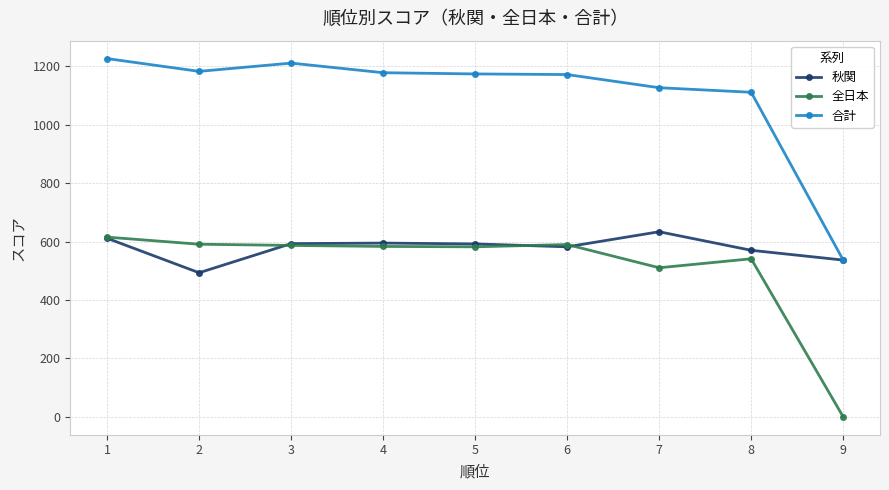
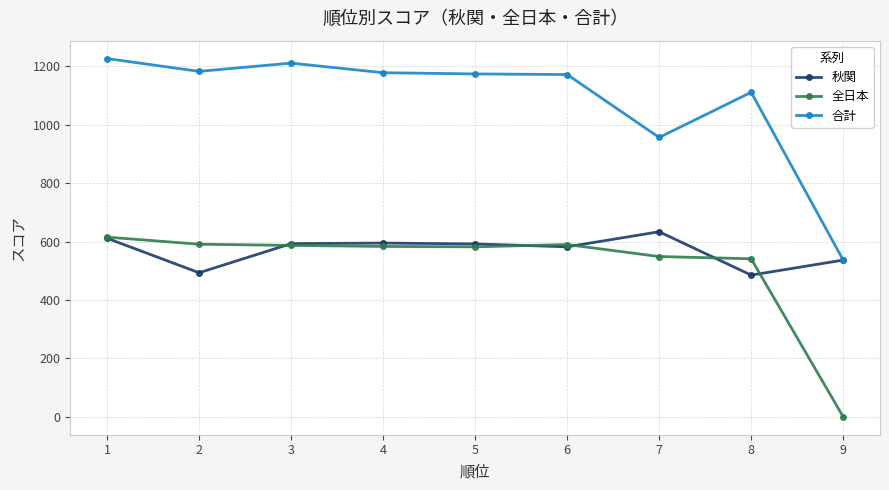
  {
    "秋関": {
      "2": 490,
      "4": 600,
      "5": 590,
      "7": 630,
-     "8": 570
+     "8": 490
    },
    "全日本": {
      "2": 590,
      "4": 580,
      "5": 580,
-     "7": 510,
+     "7": 550,
      "8": 540,
      "9": 0
    },
    "合計": {
      "1": 1230,
      "2": 1180,
      "3": 1210,
      "4": 1180,
      "5": 1170,
      "6": 1170,
-     "7": 1130,
+     "7": 960,
      "8": 1110
    }
  }
